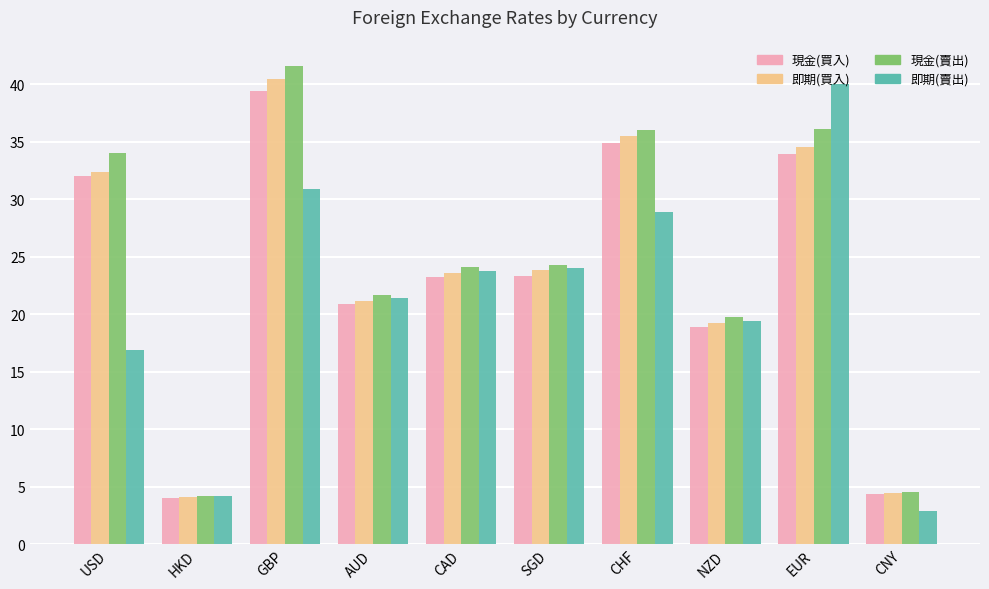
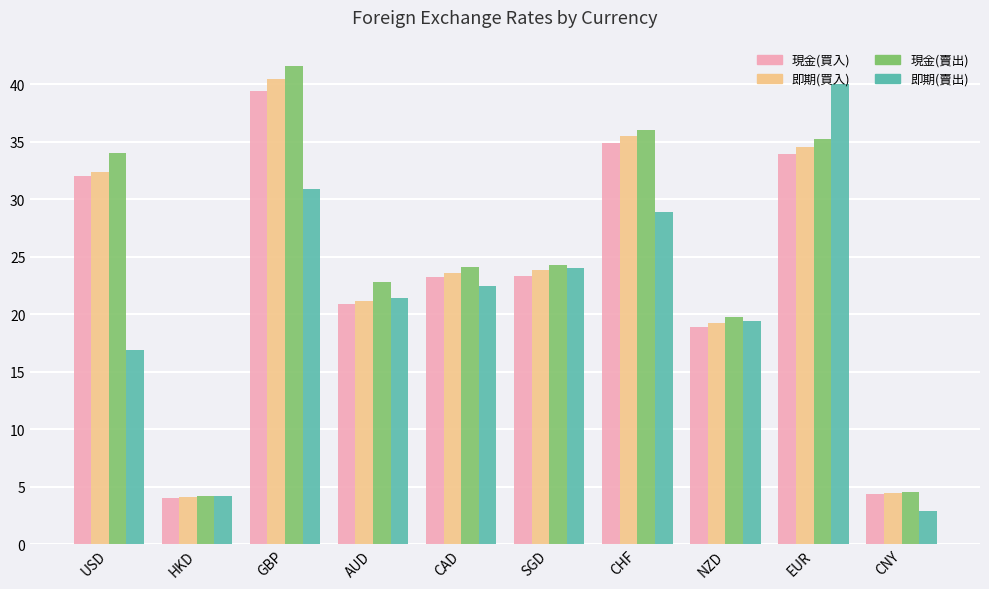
  {
    "現金(賣出)": {
      "USD": 34.0,
      "HKD": 4.2,
      "GBP": 41.6,
-     "AUD": 21.7,
+     "AUD": 22.8,
      "CAD": 24.1,
      "SGD": 24.3,
      "CHF": 36.1,
      "NZD": 19.7,
-     "EUR": 36.1,
+     "EUR": 35.3,
      "CNY": 4.6
    },
    "即期(賣出)": {
      "USD": 16.8,
      "HKD": 4.2,
      "GBP": 30.9,
      "AUD": 21.4,
-     "CAD": 23.8,
+     "CAD": 22.5,
      "SGD": 24.0,
      "CHF": 28.9,
      "NZD": 19.4,
      "EUR": 40.0,
      "CNY": 2.9
    }
  }
